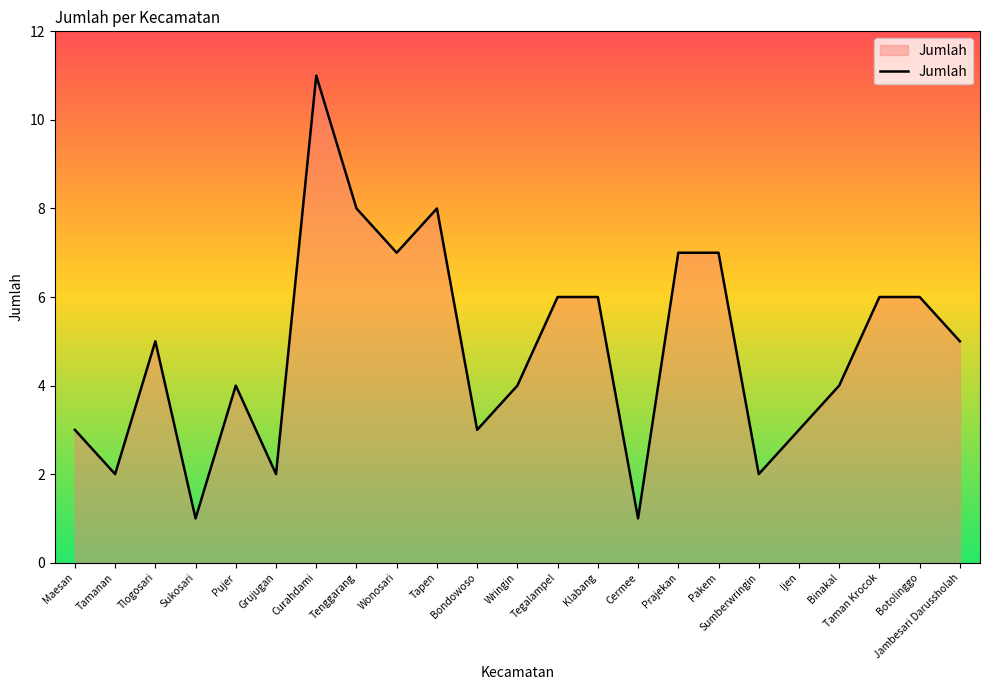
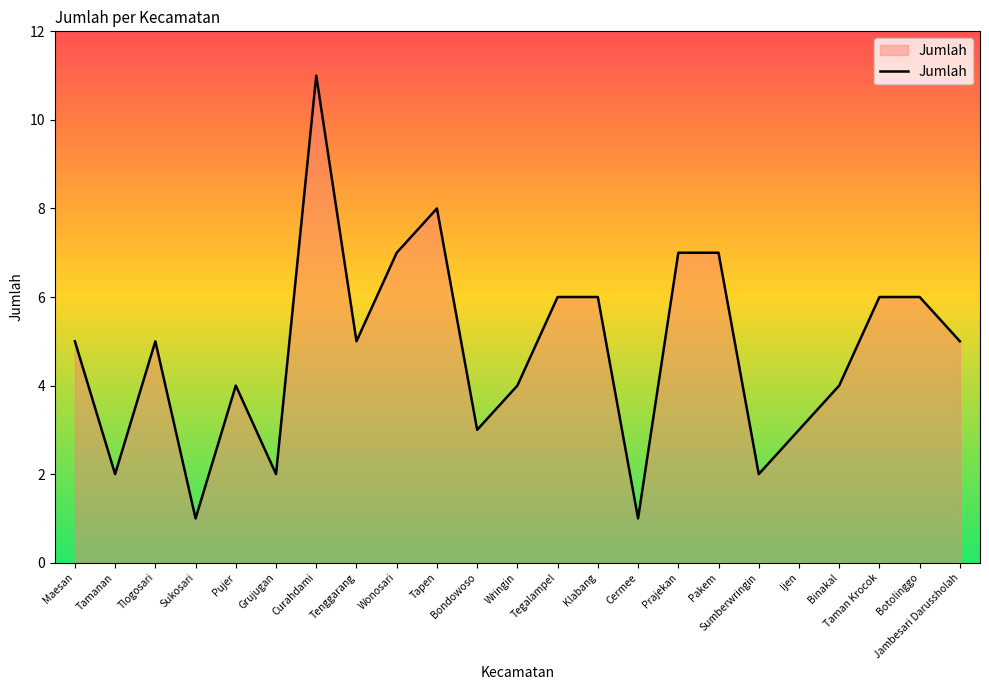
  {
-   "Maesan": 3,
+   "Maesan": 5,
    "Tamanan": 2,
    "Tlogosari": 5,
    "Sukosari": 1,
    "Pujer": 4,
    "Grujugan": 2,
    "Curahdami": 11,
-   "Tenggarang": 8,
+   "Tenggarang": 5,
    "Wonosari": 7,
    "Tapen": 8,
    "Bondowoso": 3,
    "Wringin": 4,
    "Tegalampel": 6,
    "Klabang": 6,
    "Cermee": 1,
    "Prajekan": 7,
    "Pakem": 7,
    "Sumberwringin": 2,
    "Ijen": 3,
    "Binakal": 4,
    "Taman Krocok": 6,
    "Botolinggo": 6,
    "Jambesari Darussholah": 5
  }
